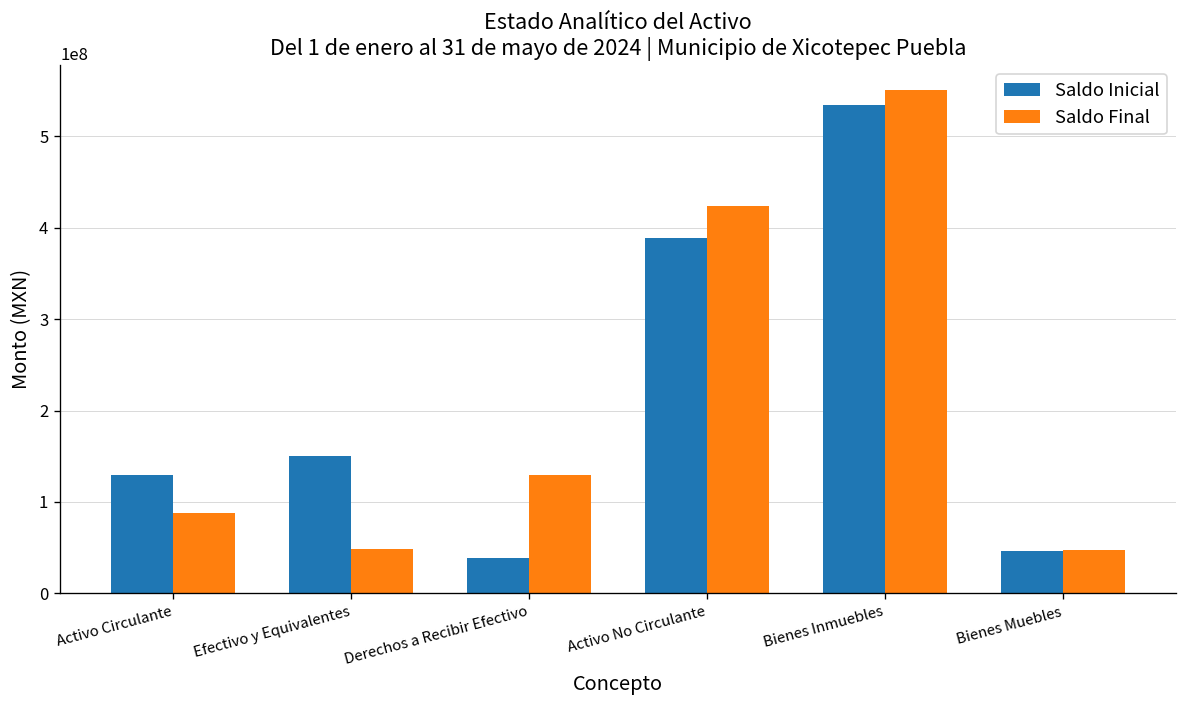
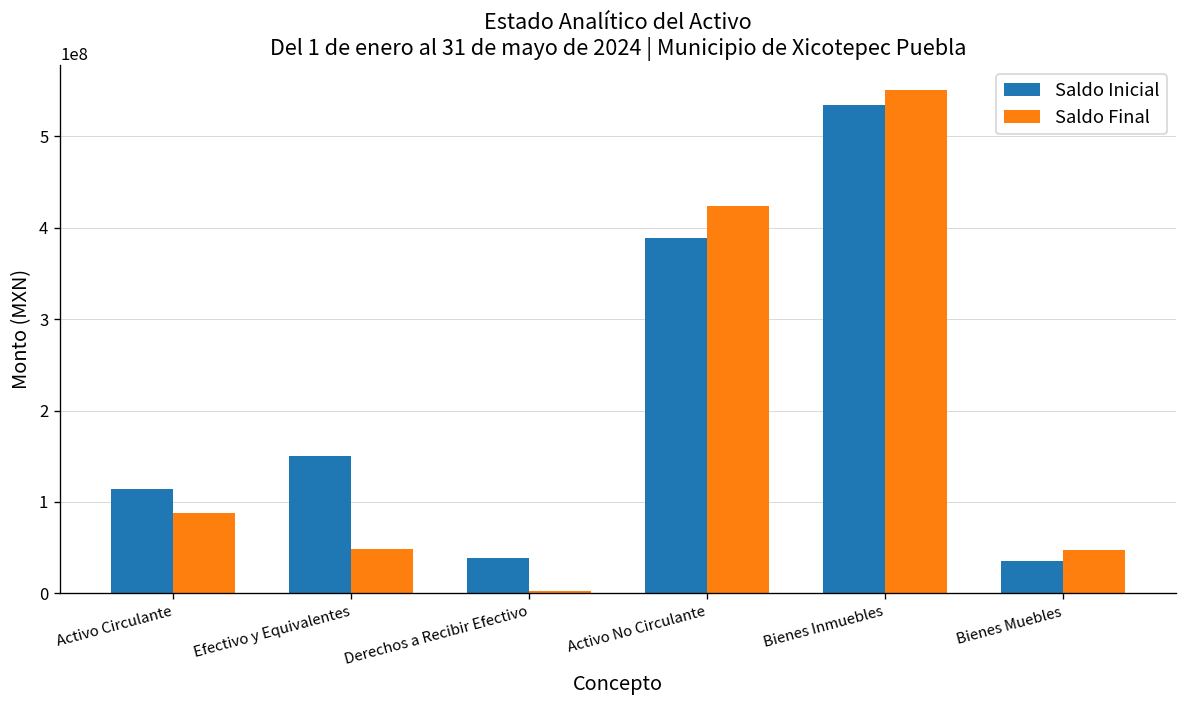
  {
    "Saldo Inicial": {
-     "Activo Circulante": 130000000,
+     "Activo Circulante": 110000000,
      "Efectivo y Equivalentes": 150000000,
      "Derechos a Recibir Efectivo": 40000000,
      "Activo No Circulante": 390000000,
      "Bienes Inmuebles": 530000000,
-     "Bienes Muebles": 50000000
+     "Bienes Muebles": 40000000
    },
    "Saldo Final": {
      "Activo Circulante": 90000000,
      "Efectivo y Equivalentes": 50000000,
-     "Derechos a Recibir Efectivo": 130000000,
+     "Derechos a Recibir Efectivo": 0,
      "Activo No Circulante": 420000000,
      "Bienes Inmuebles": 550000000,
      "Bienes Muebles": 50000000
    }
  }
